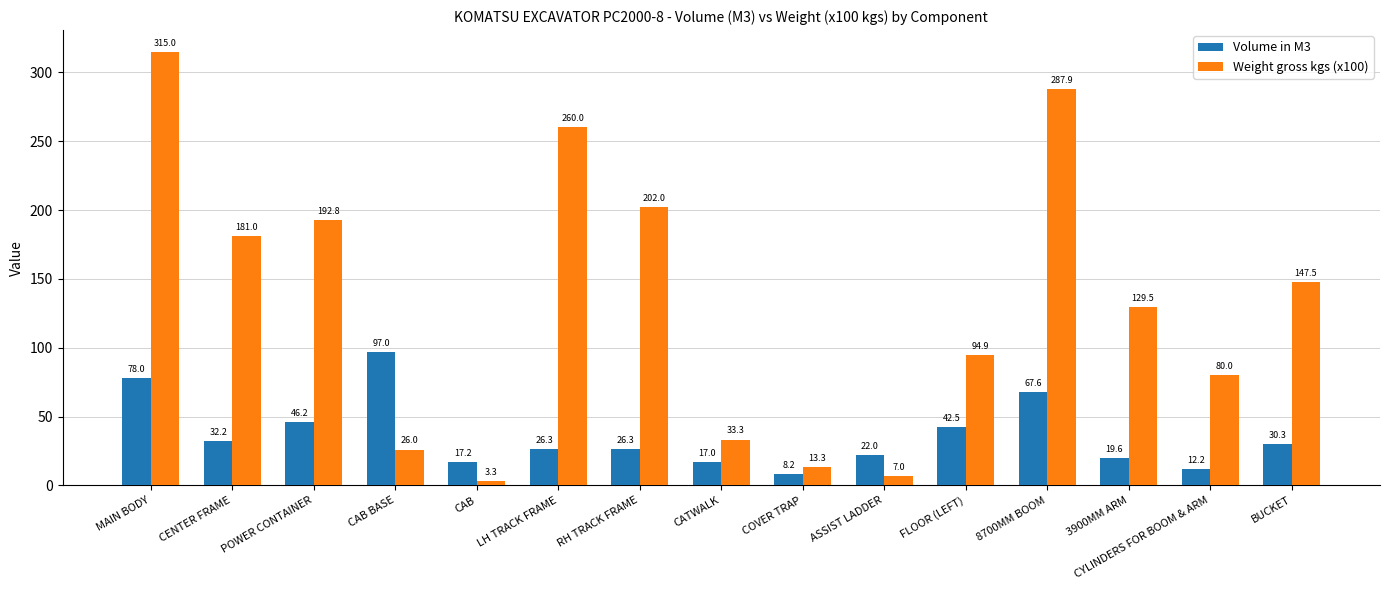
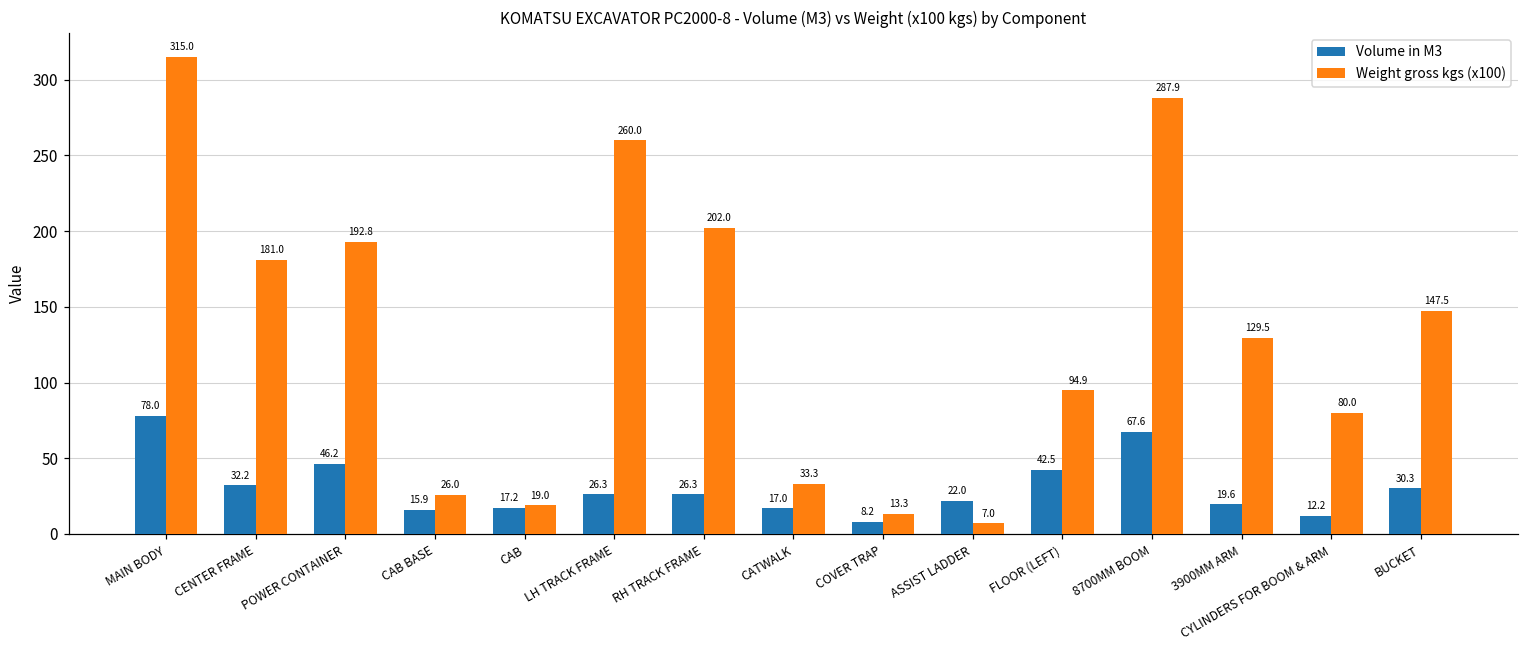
  {
    "Volume in M3": {
      "MAIN BODY": 78.0,
      "CENTER FRAME": 32.2,
      "POWER CONTAINER": 46.2,
-     "CAB BASE": 97.0,
+     "CAB BASE": 15.9,
      "CAB": 17.2,
      "LH TRACK FRAME": 26.3,
      "RH TRACK FRAME": 26.3,
      "CATWALK": 17.0,
      "COVER TRAP": 8.2,
      "ASSIST LADDER": 22.0,
      "FLOOR (LEFT)": 42.5,
      "8700MM BOOM": 67.6,
      "3900MM ARM": 19.6,
      "CYLINDERS FOR BOOM & ARM": 12.2,
      "BUCKET": 30.3
    },
    "Weight gross kgs (x100)": {
      "MAIN BODY": 315.0,
      "CENTER FRAME": 181.0,
      "POWER CONTAINER": 192.8,
      "CAB BASE": 26.0,
-     "CAB": 3.3,
+     "CAB": 19.0,
      "LH TRACK FRAME": 260.0,
      "RH TRACK FRAME": 202.0,
      "CATWALK": 33.3,
      "COVER TRAP": 13.3,
      "ASSIST LADDER": 7.0,
      "FLOOR (LEFT)": 94.9,
      "8700MM BOOM": 287.9,
      "3900MM ARM": 129.5,
      "CYLINDERS FOR BOOM & ARM": 80.0,
      "BUCKET": 147.5
    }
  }
